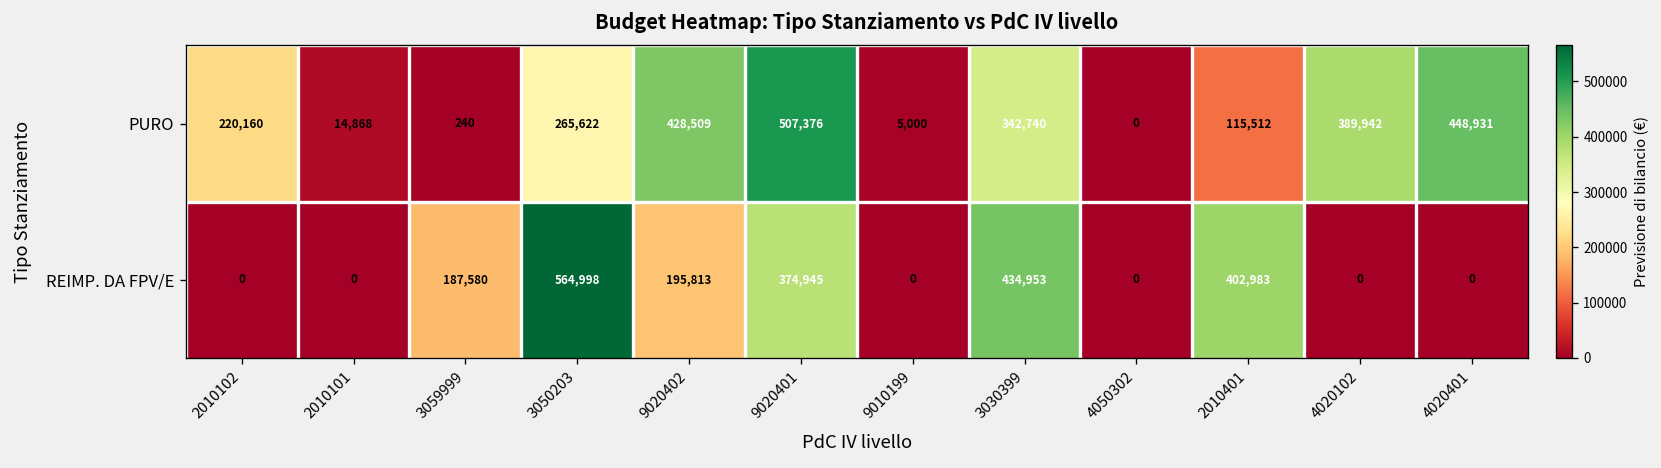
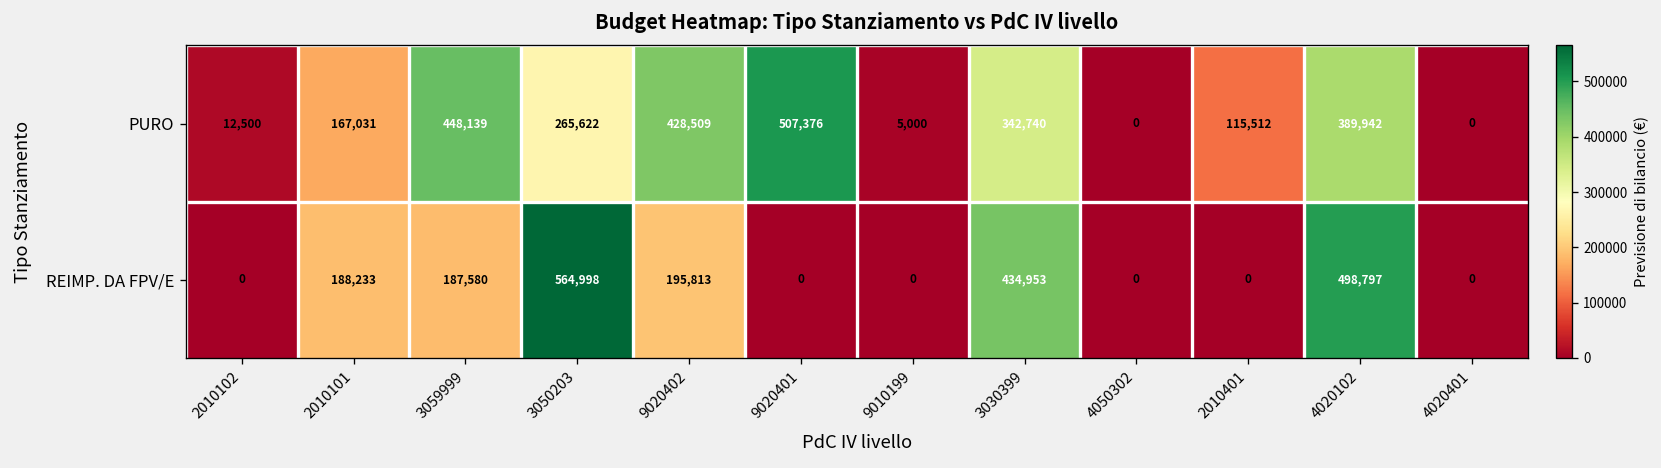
  {
    "PURO": {
-     "2010102": "220,160",
-     "2010101": "14,868",
-     "3059999": "240",
+     "2010102": "12,500",
+     "2010101": "167,031",
+     "3059999": "448,139",
      "3050203": "265,622",
      "9020402": "428,509",
      "9020401": "507,376",
      "9010199": "5,000",
      "3030399": "342,740",
      "4050302": "0",
      "2010401": "115,512",
      "4020102": "389,942",
-     "4020401": "448,931"
+     "4020401": "0"
    },
    "REIMP. DA FPV/E": {
      "2010102": "0",
-     "2010101": "0",
+     "2010101": "188,233",
      "3059999": "187,580",
      "3050203": "564,998",
      "9020402": "195,813",
-     "9020401": "374,945",
+     "9020401": "0",
      "9010199": "0",
      "3030399": "434,953",
      "4050302": "0",
-     "2010401": "402,983",
-     "4020102": "0",
+     "2010401": "0",
+     "4020102": "498,797",
      "4020401": "0"
    }
  }
